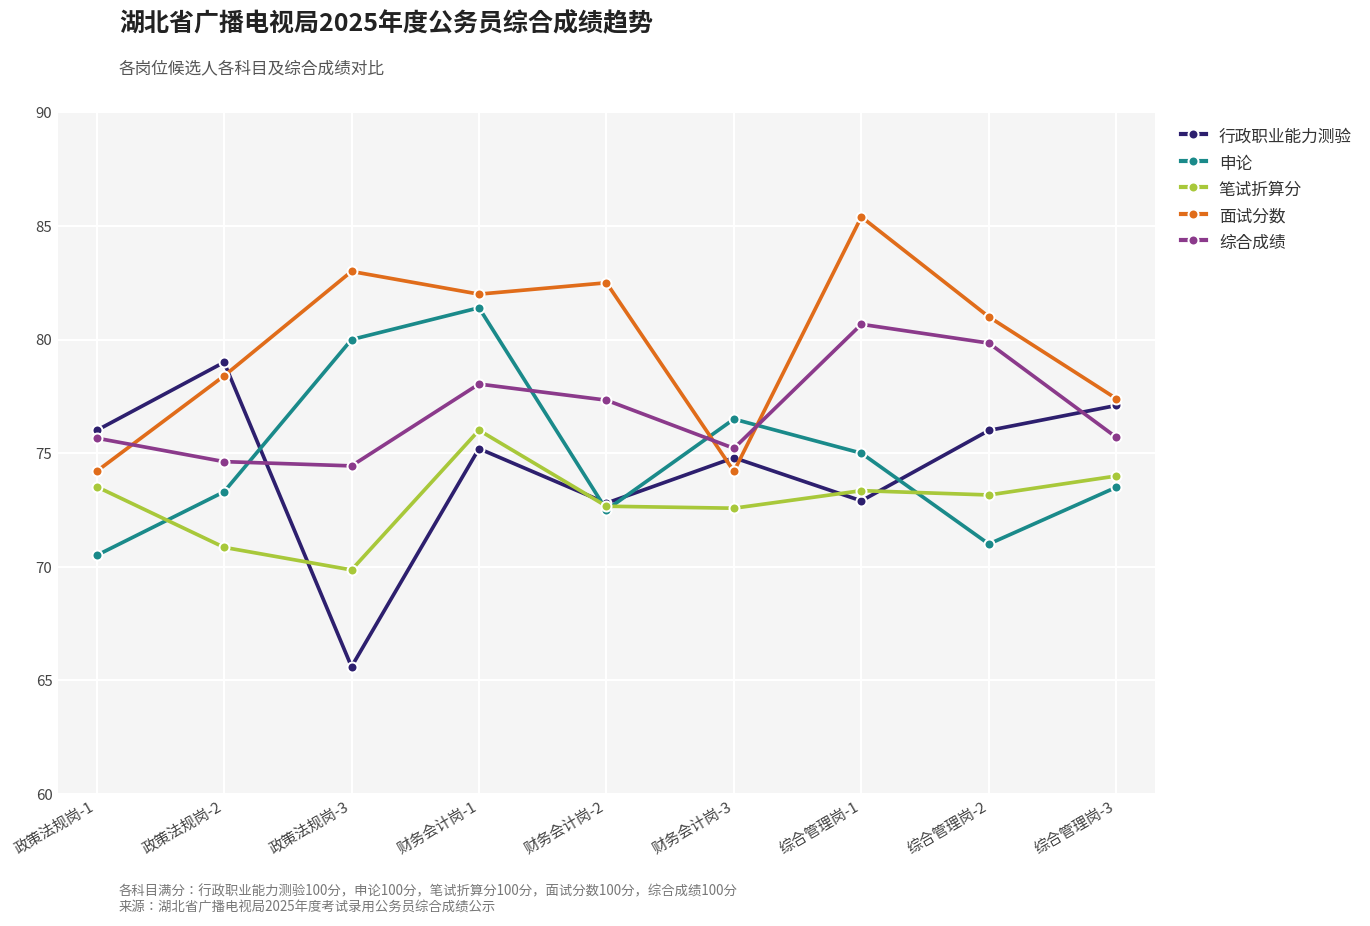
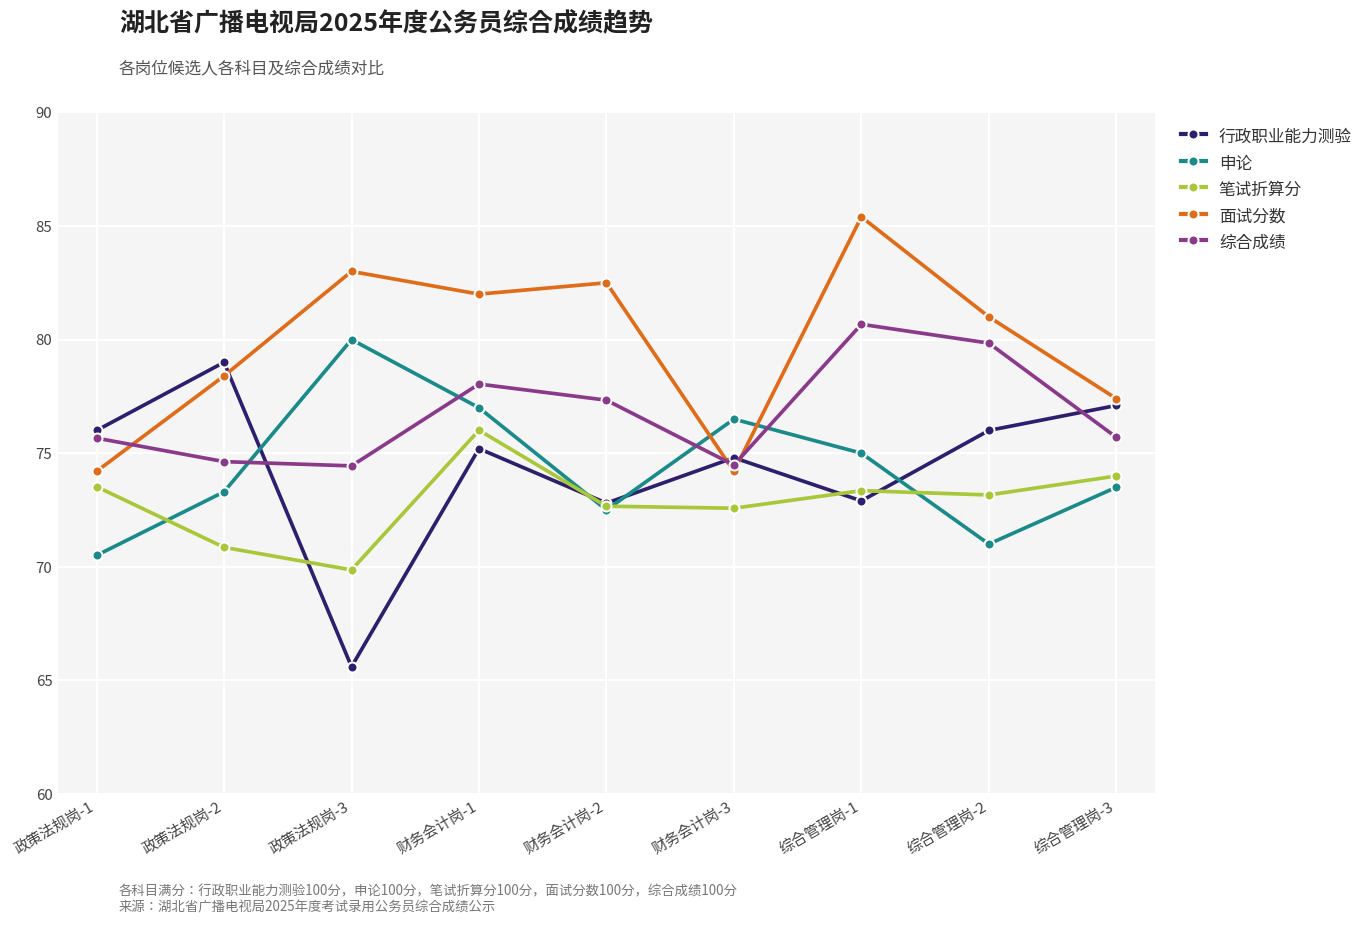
  {
    "行政职业能力测验": {
      "政策法规岗-1": 76.0,
      "政策法规岗-2": 79.0,
      "政策法规岗-3": 65.6,
      "财务会计岗-1": 75.2,
      "财务会计岗-2": 72.8,
      "财务会计岗-3": 74.8,
      "综合管理岗-1": 72.9,
      "综合管理岗-2": 76.0,
      "综合管理岗-3": 77.1
    },
    "申论": {
      "政策法规岗-1": 70.5,
      "政策法规岗-2": 73.3,
      "政策法规岗-3": 80.0,
-     "财务会计岗-1": 81.4,
+     "财务会计岗-1": 77.0,
      "财务会计岗-2": 72.5,
      "财务会计岗-3": 76.5,
      "综合管理岗-1": 75.0,
      "综合管理岗-2": 71.0,
      "综合管理岗-3": 73.5
    },
    "笔试折算分": {
      "政策法规岗-1": 73.5,
      "政策法规岗-2": 70.9,
      "政策法规岗-3": 69.9,
      "财务会计岗-1": 76.0,
      "财务会计岗-2": 72.7,
      "财务会计岗-3": 72.6,
      "综合管理岗-1": 73.4,
      "综合管理岗-2": 73.2,
      "综合管理岗-3": 74.0
    },
    "面试分数": {
      "政策法规岗-1": 74.2,
      "政策法规岗-2": 78.4,
      "政策法规岗-3": 83.0,
      "财务会计岗-1": 82.0,
      "财务会计岗-2": 82.5,
      "财务会计岗-3": 74.2,
      "综合管理岗-1": 85.4,
      "综合管理岗-2": 81.0,
      "综合管理岗-3": 77.4
    },
    "综合成绩": {
      "政策法规岗-1": 75.7,
      "政策法规岗-2": 74.6,
      "政策法规岗-3": 74.4,
      "财务会计岗-1": 78.0,
      "财务会计岗-2": 77.3,
-     "财务会计岗-3": 75.2,
+     "财务会计岗-3": 74.5,
      "综合管理岗-1": 80.7,
      "综合管理岗-2": 79.8,
      "综合管理岗-3": 75.7
    }
  }
